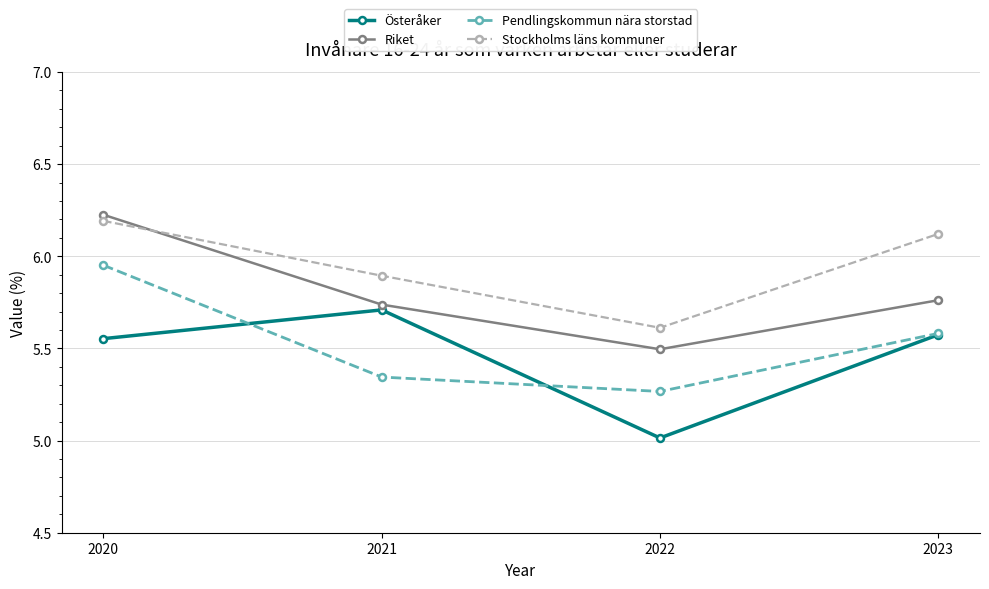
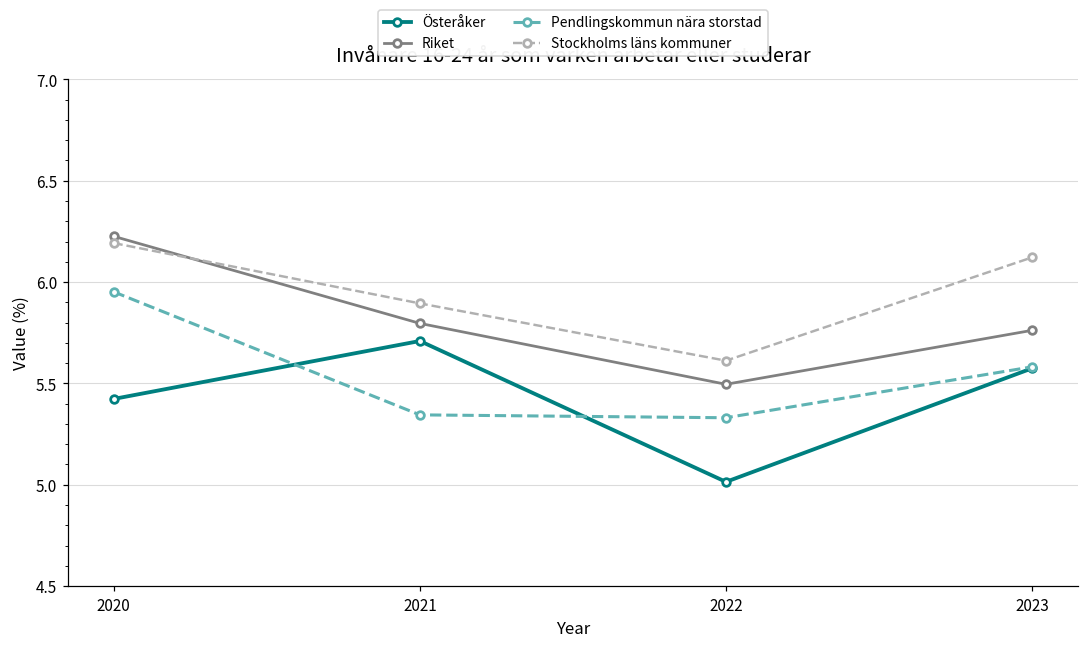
  {
    "Österåker": {
-     "2020": 5.55,
+     "2020": 5.42,
      "2021": 5.71,
      "2022": 5.01
    },
    "Riket": {
      "2020": 6.23,
-     "2021": 5.74,
+     "2021": 5.80,
      "2022": 5.50,
      "2023": 5.76
    },
    "Pendlingskommun nära storstad": {
      "2020": 5.95,
      "2021": 5.34,
-     "2022": 5.27
+     "2022": 5.33
    },
    "Stockholms läns kommuner": {
      "2020": 6.19,
      "2021": 5.89,
      "2022": 5.61,
      "2023": 6.12
    }
  }
